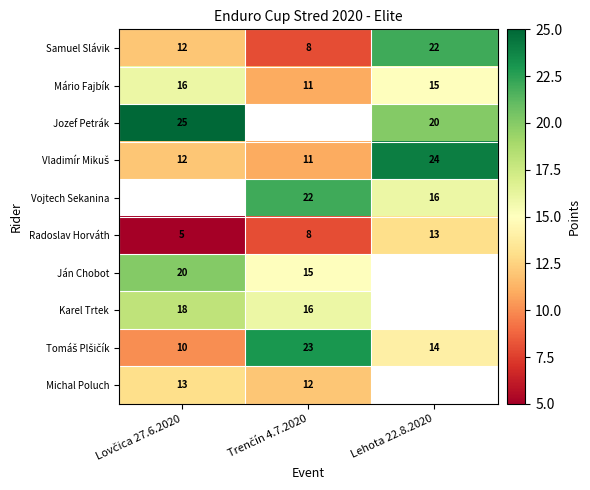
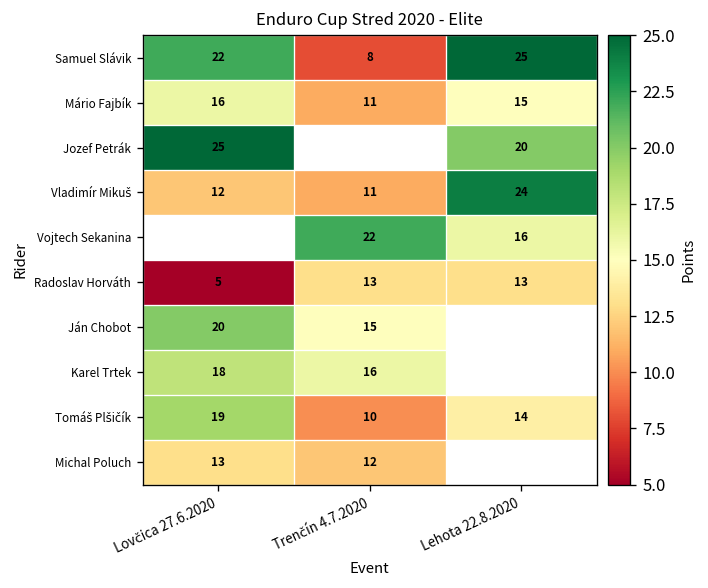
  {
    "Samuel Slávik": {
-     "Lovčica 27.6.2020": 12,
+     "Lovčica 27.6.2020": 22,
      "Trenčín 4.7.2020": 8,
-     "Lehota 22.8.2020": 22
+     "Lehota 22.8.2020": 25
    },
    "Mário Fajbík": {
      "Lovčica 27.6.2020": 16,
      "Trenčín 4.7.2020": 11,
      "Lehota 22.8.2020": 15
    },
    "Jozef Petrák": {
      "Lovčica 27.6.2020": 25,
      "Lehota 22.8.2020": 20
    },
    "Vladimír Mikuš": {
      "Lovčica 27.6.2020": 12,
      "Trenčín 4.7.2020": 11,
      "Lehota 22.8.2020": 24
    },
    "Vojtech Sekanina": {
      "Trenčín 4.7.2020": 22,
      "Lehota 22.8.2020": 16
    },
    "Radoslav Horváth": {
      "Lovčica 27.6.2020": 5,
-     "Trenčín 4.7.2020": 8,
+     "Trenčín 4.7.2020": 13,
      "Lehota 22.8.2020": 13
    },
    "Ján Chobot": {
      "Lovčica 27.6.2020": 20,
      "Trenčín 4.7.2020": 15
    },
    "Karel Trtek": {
      "Lovčica 27.6.2020": 18,
      "Trenčín 4.7.2020": 16
    },
    "Tomáš Plšičík": {
-     "Lovčica 27.6.2020": 10,
-     "Trenčín 4.7.2020": 23,
+     "Lovčica 27.6.2020": 19,
+     "Trenčín 4.7.2020": 10,
      "Lehota 22.8.2020": 14
    },
    "Michal Poluch": {
      "Lovčica 27.6.2020": 13,
      "Trenčín 4.7.2020": 12
    }
  }
